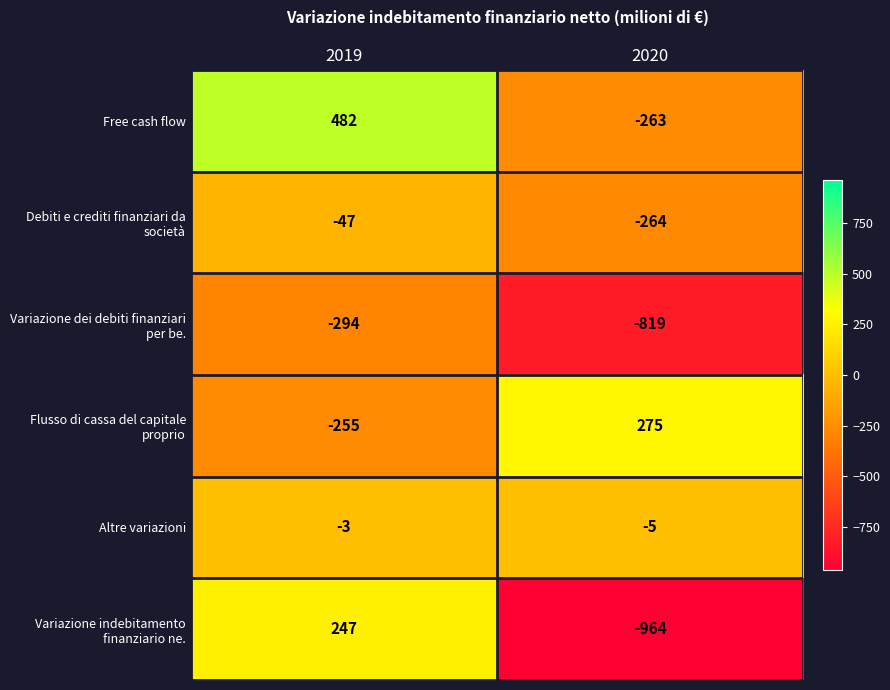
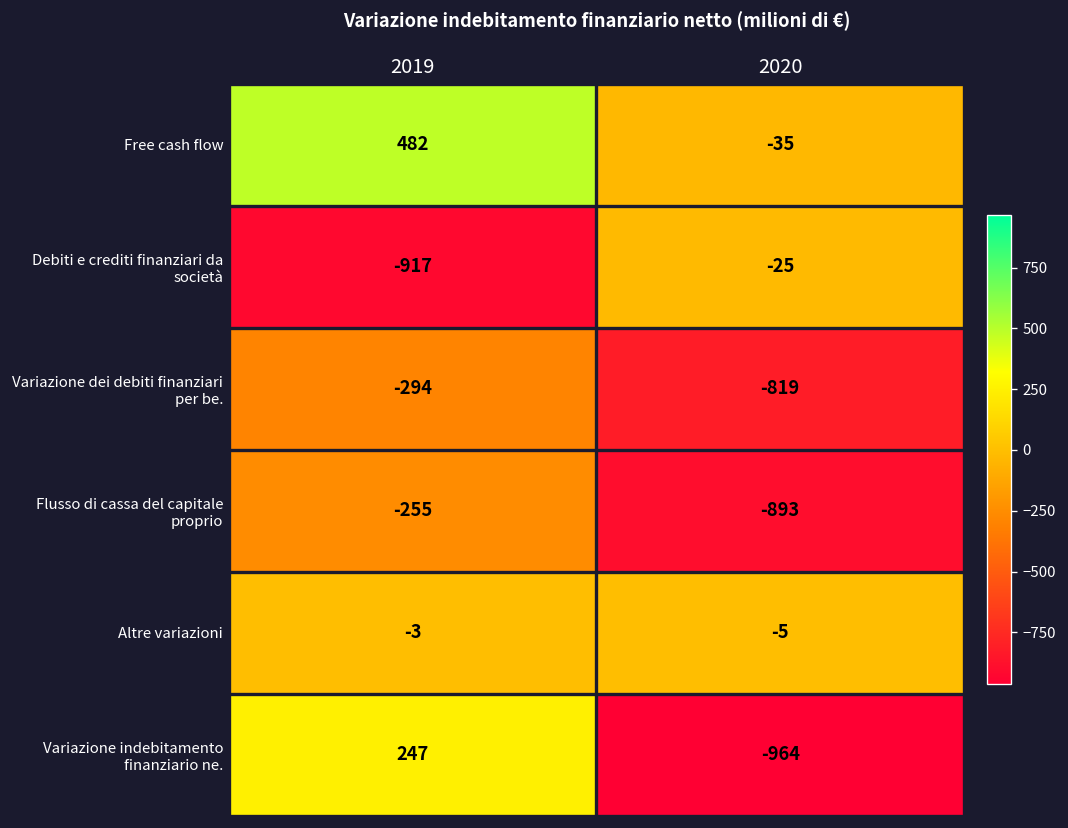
  {
    "Free cash flow": {
      "2019": 482,
-     "2020": -263
+     "2020": -35
    },
    "Debiti e crediti finanziari da società": {
-     "2019": -47,
-     "2020": -264
+     "2019": -917,
+     "2020": -25
    },
    "Variazione dei debiti finanziari per be.": {
      "2019": -294,
      "2020": -819
    },
    "Flusso di cassa del capitale proprio": {
      "2019": -255,
-     "2020": 275
+     "2020": -893
    },
    "Altre variazioni": {
      "2019": -3,
      "2020": -5
    },
    "Variazione indebitamento finanziario ne.": {
      "2019": 247,
      "2020": -964
    }
  }
